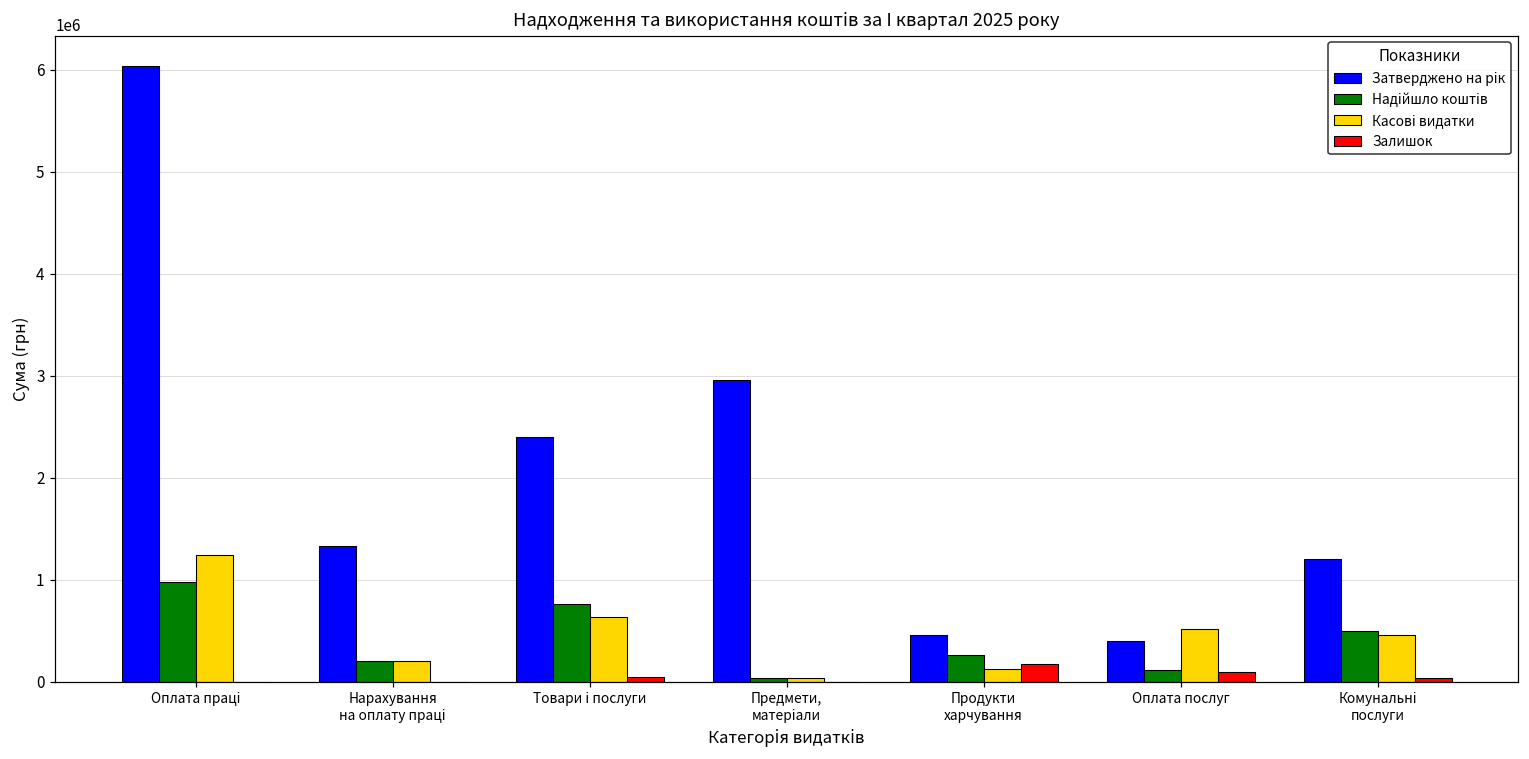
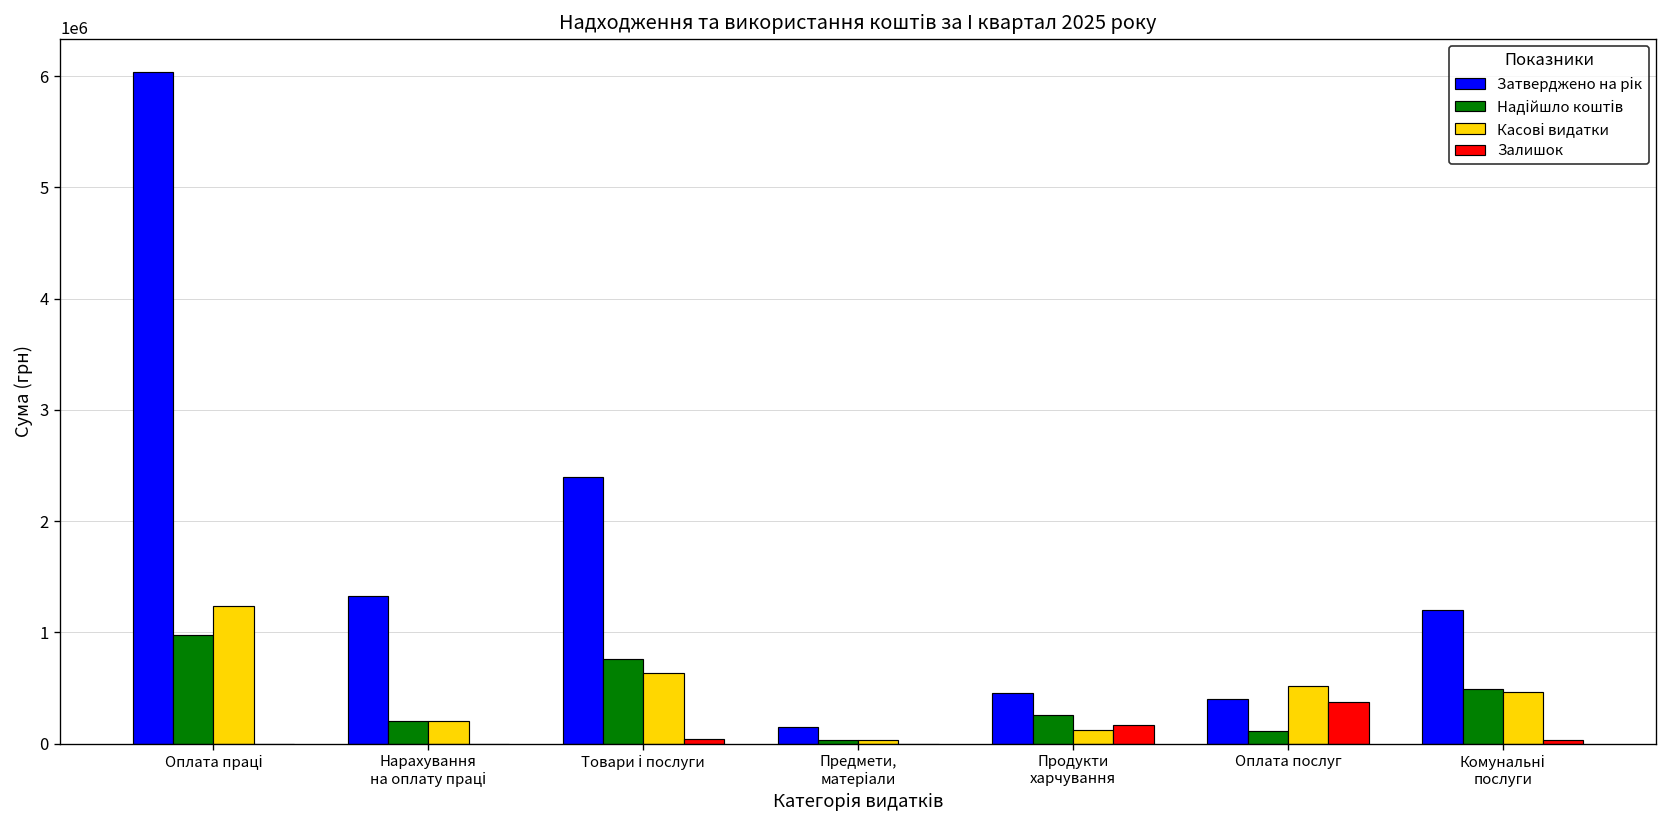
  {
    "Затверджено на рік": {
      "Оплата праці": 6000000,
      "Нарахування на оплату праці": 1300000,
      "Товари і послуги": 2400000,
-     "Предмети, матеріали": 3000000,
+     "Предмети, матеріали": 200000,
      "Продукти харчування": 500000,
      "Оплата послуг": 400000,
      "Комунальні послуги": 1200000
    },
    "Надійшло коштів": {
      "Оплата праці": 1000000,
      "Нарахування на оплату праці": 200000,
      "Товари і послуги": 800000,
      "Предмети, матеріали": 0,
      "Продукти харчування": 300000,
      "Оплата послуг": 100000,
      "Комунальні послуги": 500000
    },
    "Касові видатки": {
      "Оплата праці": 1200000,
      "Нарахування на оплату праці": 200000,
      "Товари і послуги": 600000,
      "Предмети, матеріали": 0,
      "Продукти харчування": 100000,
      "Оплата послуг": 500000,
      "Комунальні послуги": 500000
    },
    "Залишок": {
      "Оплата праці": 0,
      "Нарахування на оплату праці": 0,
      "Товари і послуги": 0,
      "Предмети, матеріали": 0,
      "Продукти харчування": 200000,
-     "Оплата послуг": 100000,
+     "Оплата послуг": 400000,
      "Комунальні послуги": 0
    }
  }
